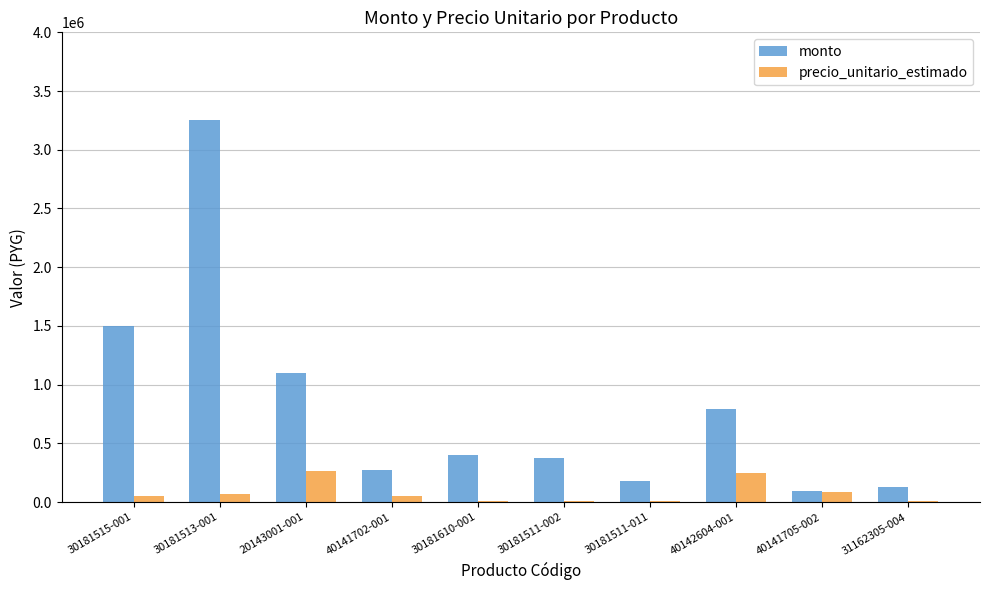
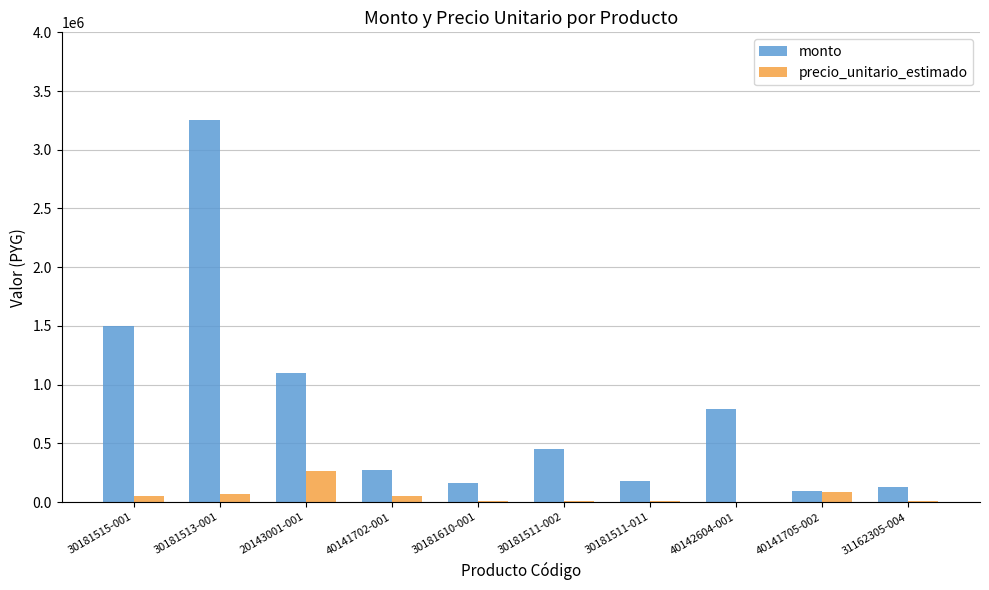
  {
    "monto": {
      "30181515-001": 1500000,
      "30181513-001": 3250000,
      "20143001-001": 1100000,
      "40141702-001": 280000,
-     "30181610-001": 400000,
-     "30181511-002": 370000,
+     "30181610-001": 170000,
+     "30181511-002": 460000,
      "30181511-011": 180000,
      "40142604-001": 800000,
      "40141705-002": 90000,
      "31162305-004": 130000
    },
    "precio_unitario_estimado": {
      "30181515-001": 50000,
      "30181513-001": 70000,
      "20143001-001": 270000,
      "40141702-001": 60000,
-     "40142604-001": 250000,
+     "40142604-001": 0,
      "40141705-002": 90000
    }
  }
